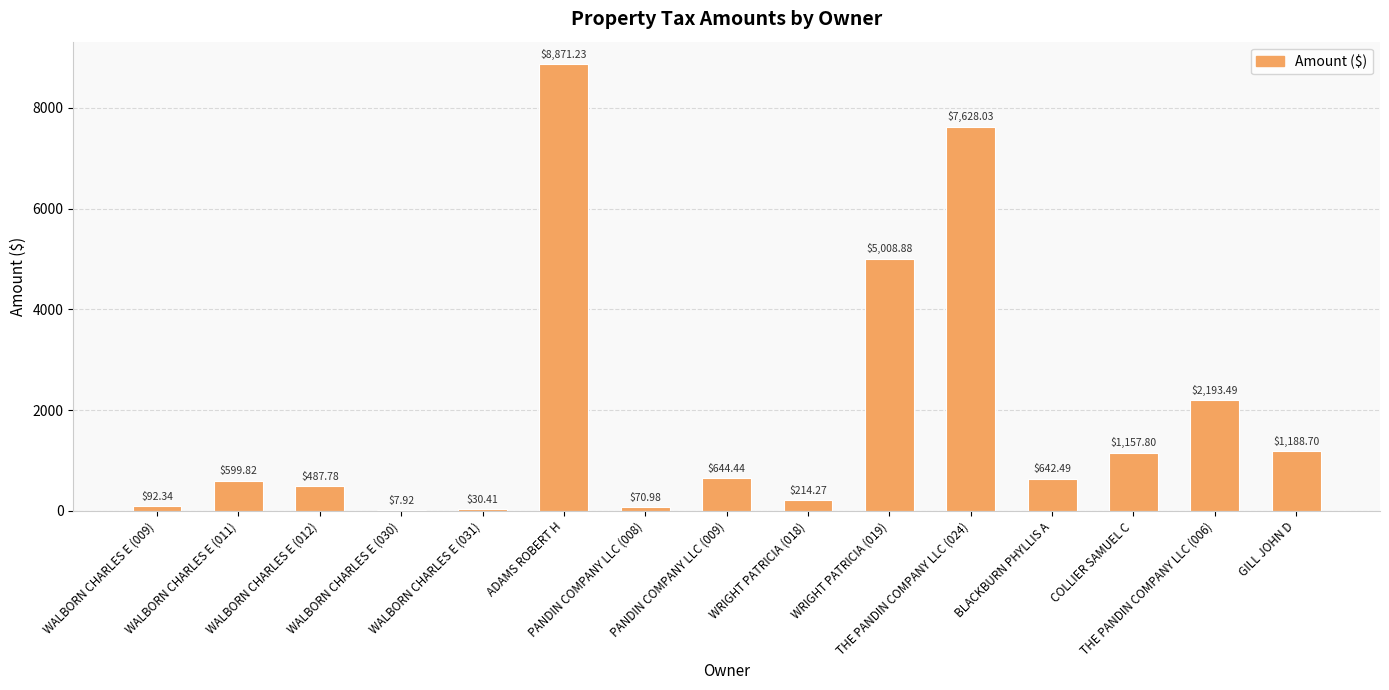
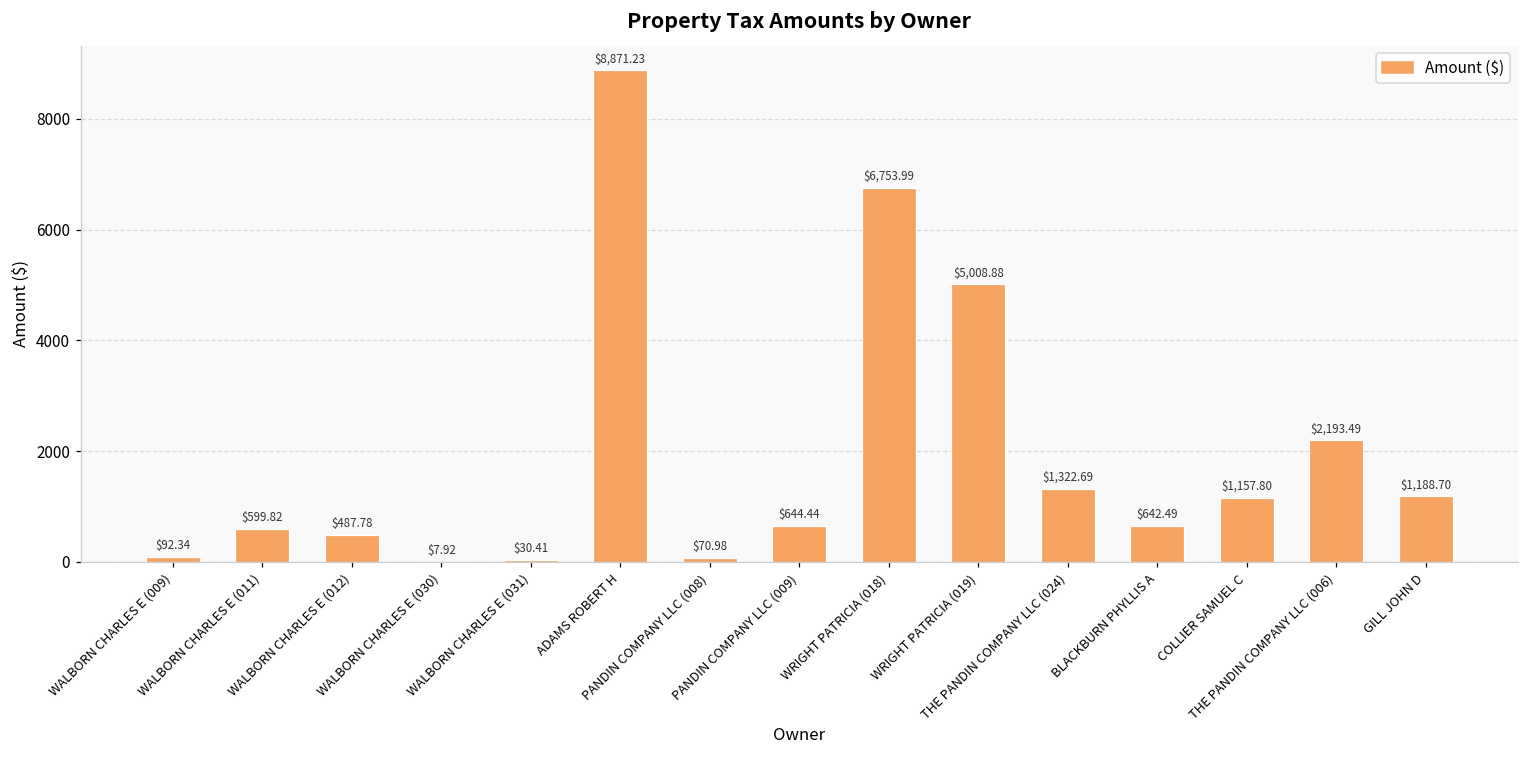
  {
    "WALBORN CHARLES E (009)": "$92.34",
    "WALBORN CHARLES E (011)": "$599.82",
    "WALBORN CHARLES E (012)": "$487.78",
    "WALBORN CHARLES E (030)": "$7.92",
    "WALBORN CHARLES E (031)": "$30.41",
    "ADAMS ROBERT H": "$8,871.23",
    "PANDIN COMPANY LLC (008)": "$70.98",
    "PANDIN COMPANY LLC (009)": "$644.44",
-   "WRIGHT PATRICIA (018)": "$214.27",
+   "WRIGHT PATRICIA (018)": "$6,753.99",
    "WRIGHT PATRICIA (019)": "$5,008.88",
-   "THE PANDIN COMPANY LLC (024)": "$7,628.03",
+   "THE PANDIN COMPANY LLC (024)": "$1,322.69",
    "BLACKBURN PHYLLIS A": "$642.49",
    "COLLIER SAMUEL C": "$1,157.80",
    "THE PANDIN COMPANY LLC (006)": "$2,193.49",
    "GILL JOHN D": "$1,188.70"
  }
